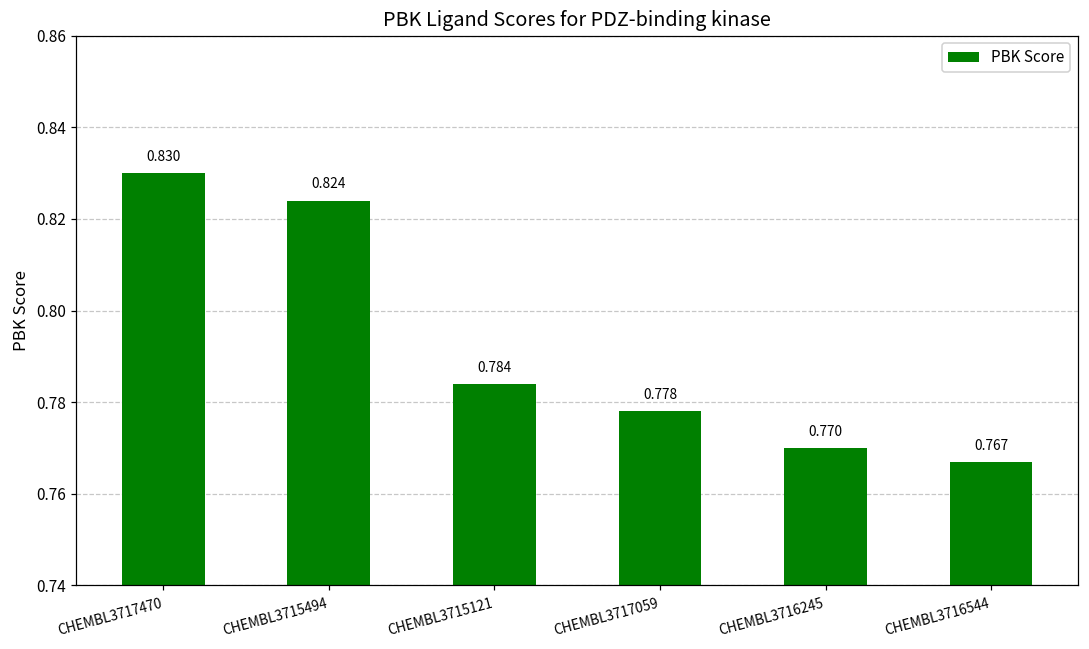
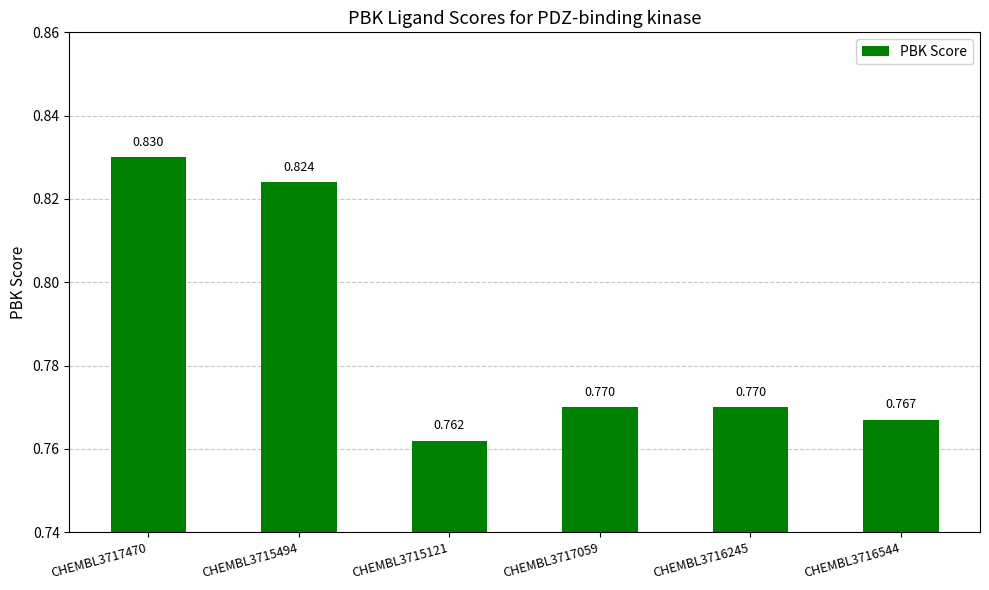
  {
    "CHEMBL3717470": 0.830,
    "CHEMBL3715494": 0.824,
-   "CHEMBL3715121": 0.784,
-   "CHEMBL3717059": 0.778,
+   "CHEMBL3715121": 0.762,
+   "CHEMBL3717059": 0.770,
    "CHEMBL3716245": 0.770,
    "CHEMBL3716544": 0.767
  }
